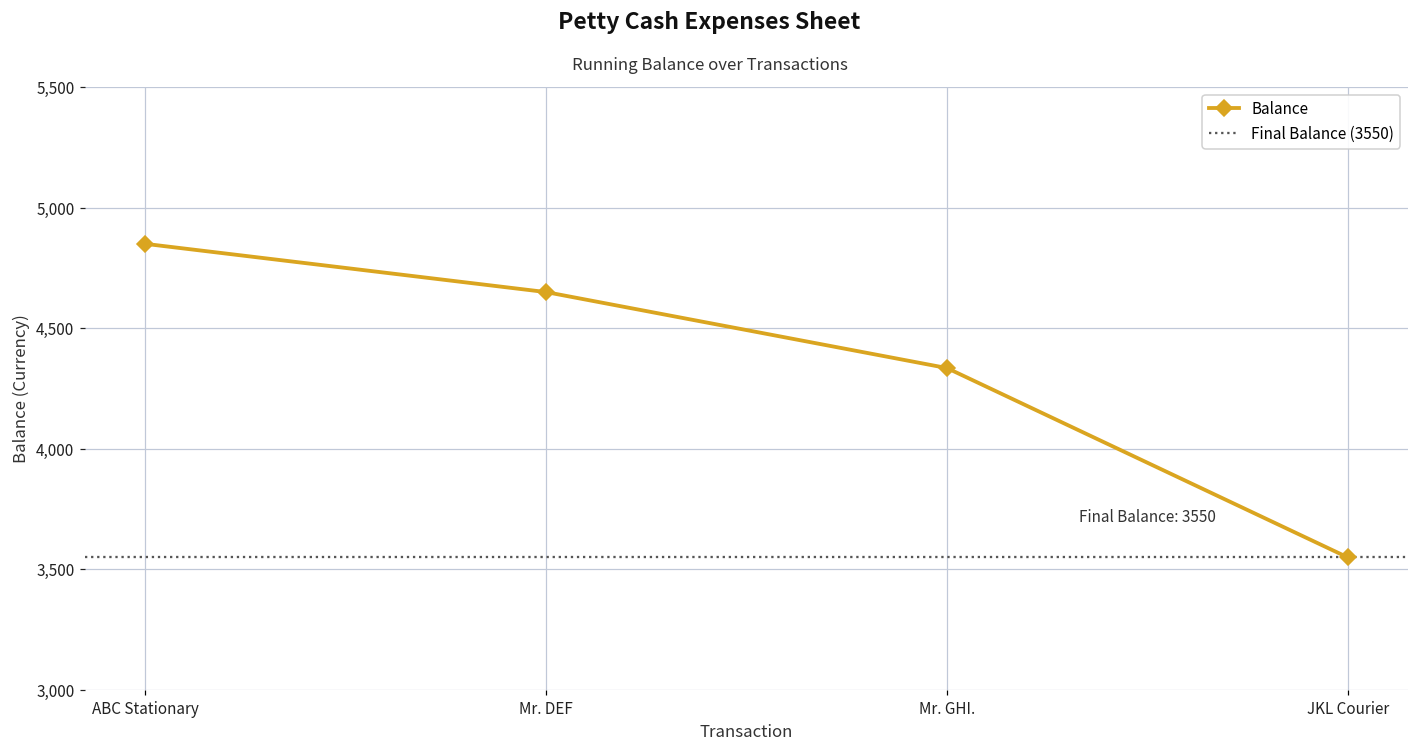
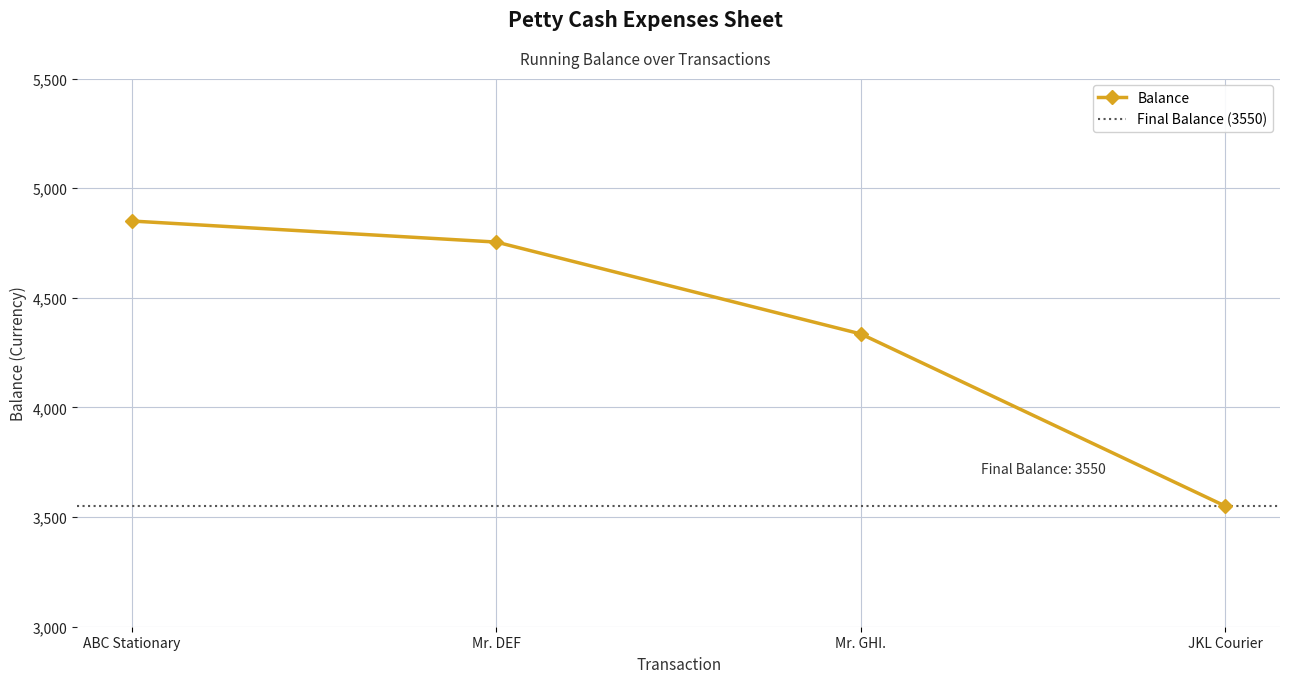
  {
    "ABC Stationary": "4,850",
-   "Mr. DEF": "4,650",
+   "Mr. DEF": "4,750",
    "Mr. GHI.": "4,340",
    "JKL Courier": "3,550"
  }
